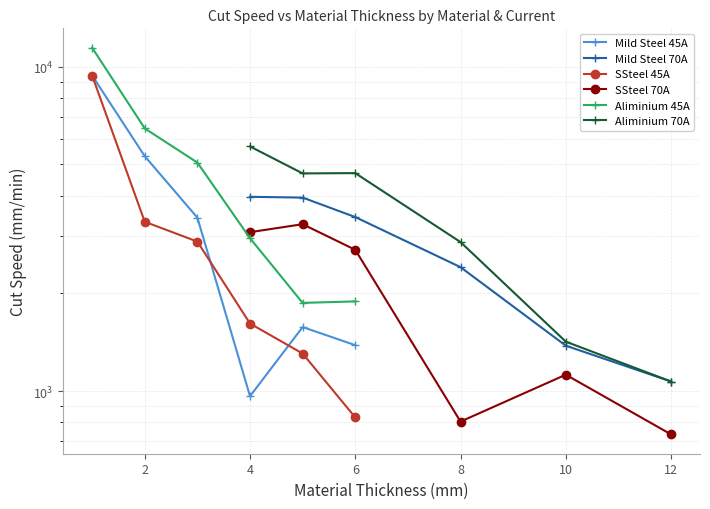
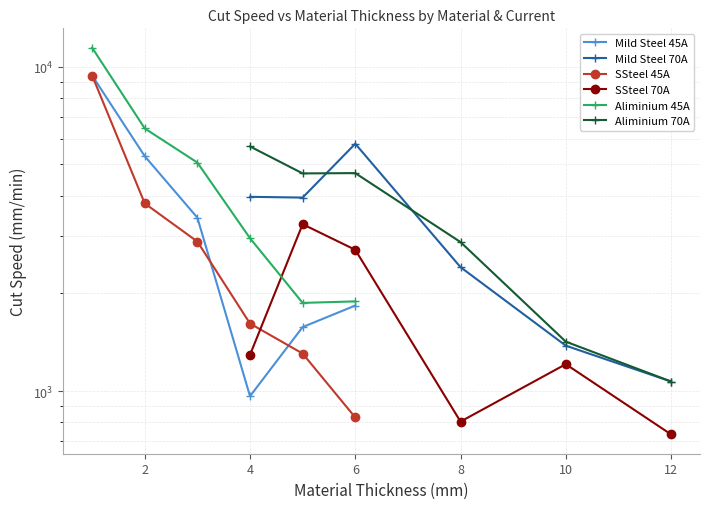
  {
    "Mild Steel 45A": {
      "2": 5300,
      "4": 960,
-     "6": 1390
+     "6": 1800
    },
    "Mild Steel 70A": {
      "4": 4000,
-     "6": 3400,
+     "6": 5800,
      "8": 2400,
      "10": 1380
    },
    "SSteel 45A": {
-     "2": 3300,
+     "2": 3800,
      "4": 1600,
      "6": 830
    },
    "SSteel 70A": {
-     "4": 3100,
+     "4": 1290,
      "6": 2700,
      "8": 810,
-     "10": 1120,
+     "10": 1210,
      "12": 740
    },
    "Aliminium 45A": {
      "2": 6500,
      "4": 3000,
      "6": 1900
    },
    "Aliminium 70A": {
      "4": 5700,
      "6": 4700,
      "8": 2900,
      "10": 1400
    }
  }
